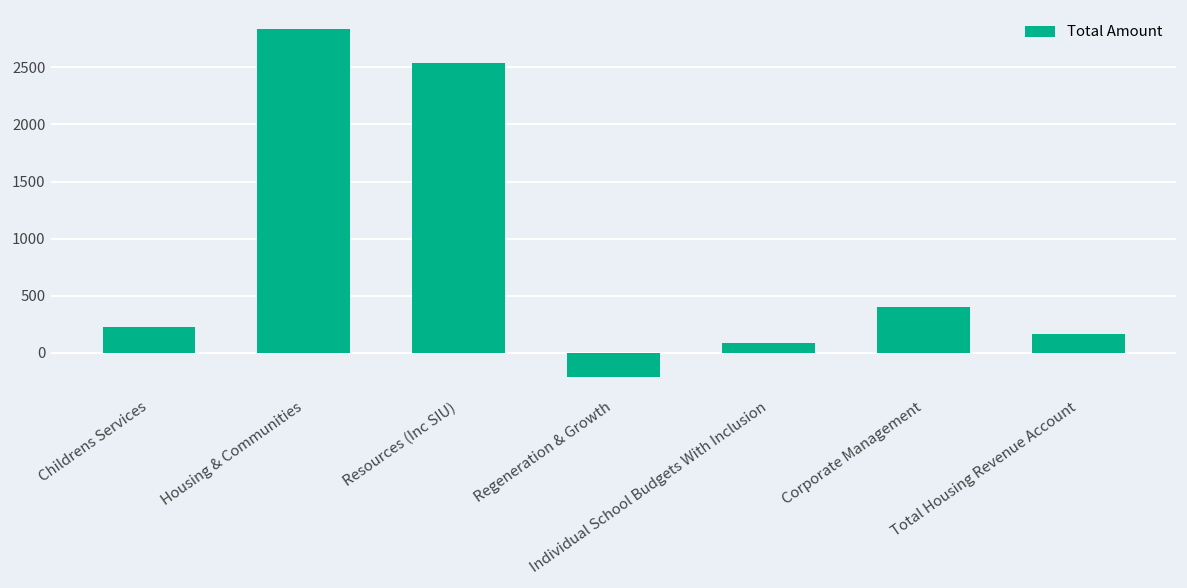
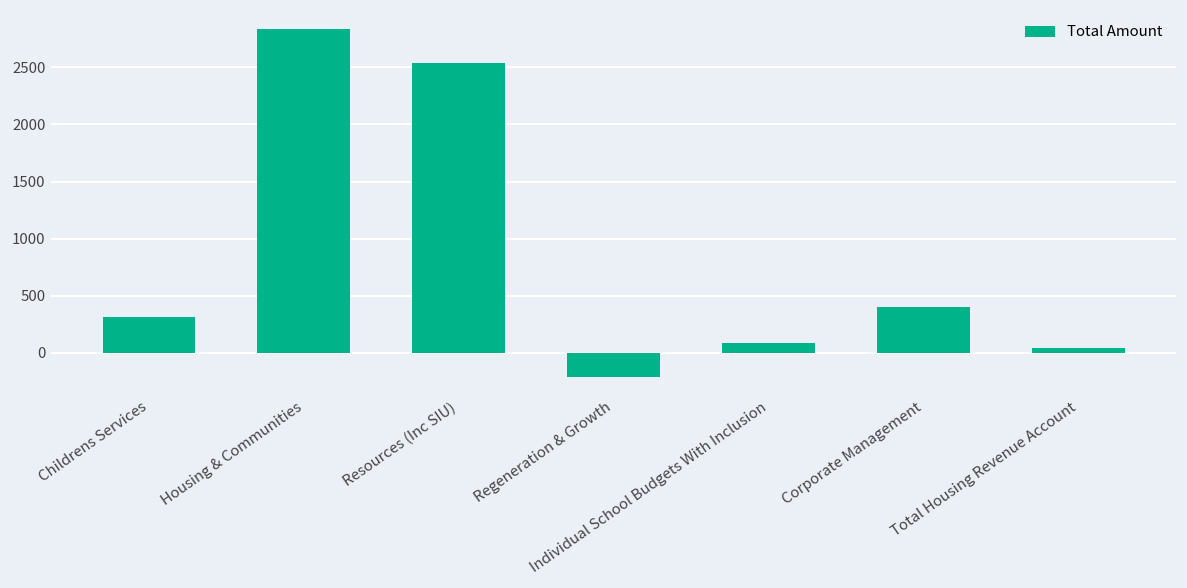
  {
-   "Childrens Services": 200,
+   "Childrens Services": 300,
    "Housing & Communities": 2800,
    "Resources (Inc SIU)": 2500,
    "Regeneration & Growth": -200,
    "Individual School Budgets With Inclusion": 100,
    "Corporate Management": 400,
-   "Total Housing Revenue Account": 200
+   "Total Housing Revenue Account": 0
  }
